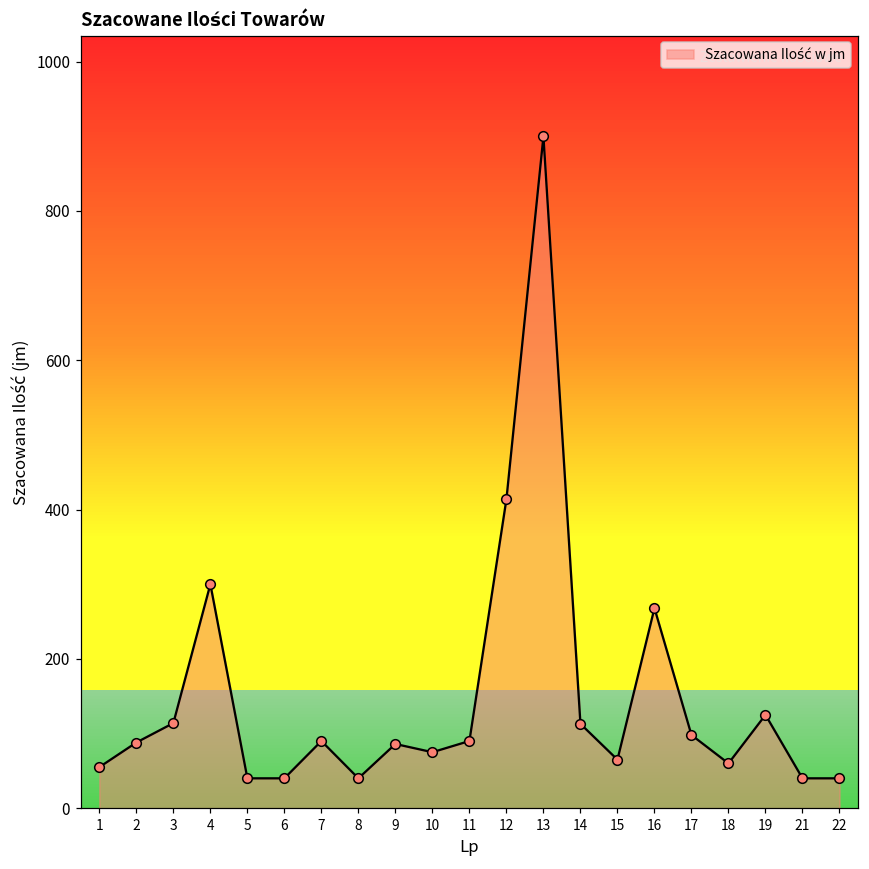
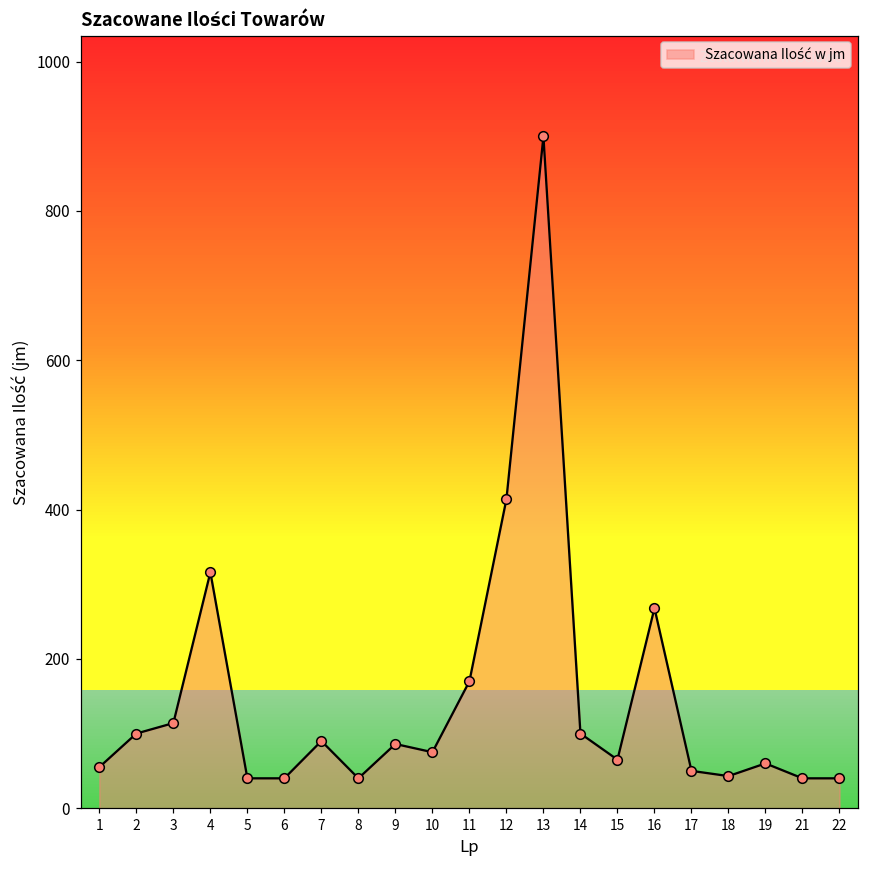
  {
    "1": 60,
-   "2": 90,
+   "2": 100,
    "3": 110,
-   "4": 300,
+   "4": 320,
    "5": 40,
    "6": 40,
    "7": 90,
    "8": 40,
    "9": 90,
    "10": 80,
-   "11": 90,
+   "11": 170,
    "12": 410,
    "13": 900,
-   "14": 110,
+   "14": 100,
    "15": 70,
    "16": 270,
-   "17": 100,
-   "18": 60,
-   "19": 130,
+   "17": 50,
+   "18": 40,
+   "19": 60,
    "21": 40,
    "22": 40
  }
